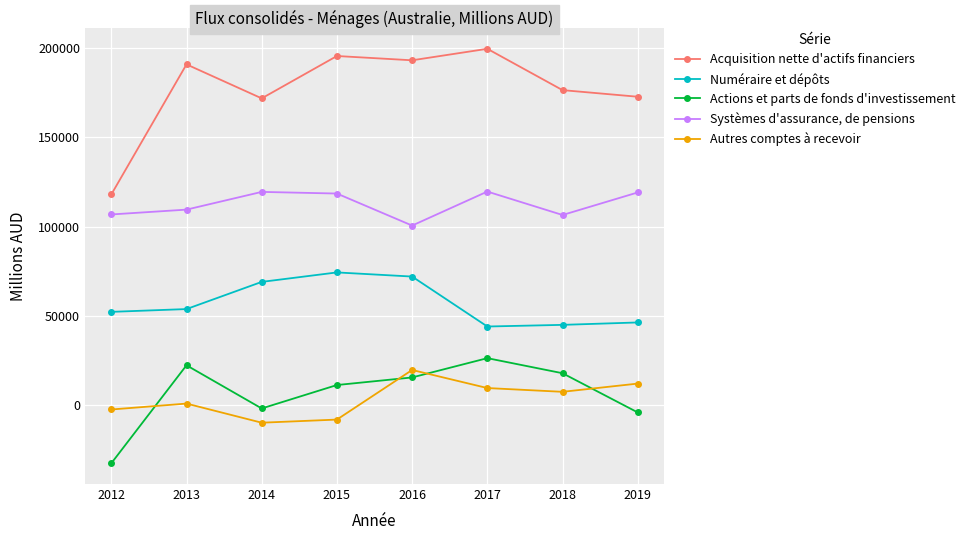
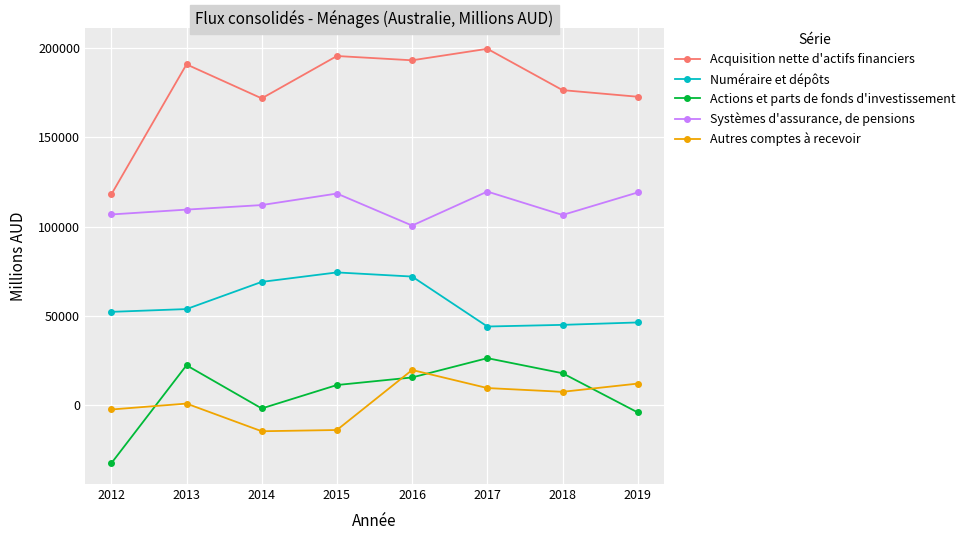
  {
    "Acquisition nette d'actifs financiers": {
      "2012": 118000,
      "2013": 191000,
      "2014": 172000,
      "2015": 195000,
      "2016": 193000,
      "2017": 199000,
      "2018": 176000,
      "2019": 173000
    },
    "Numéraire et dépôts": {
      "2012": 52000,
      "2013": 54000,
      "2014": 69000,
      "2015": 74000,
      "2016": 72000,
      "2017": 44000,
      "2018": 45000,
      "2019": 46000
    },
    "Actions et parts de fonds d'investissement": {
      "2012": -33000,
      "2013": 22000,
      "2014": -2000,
      "2015": 11000,
      "2016": 16000,
      "2017": 26000,
      "2018": 18000,
      "2019": -4000
    },
    "Systèmes d'assurance, de pensions": {
      "2012": 107000,
      "2013": 109000,
-     "2014": 119000,
+     "2014": 112000,
      "2015": 118000,
      "2016": 101000,
      "2017": 120000,
      "2018": 106000,
      "2019": 119000
    },
    "Autres comptes à recevoir": {
      "2012": -2000,
      "2013": 1000,
-     "2014": -10000,
-     "2015": -8000,
+     "2014": -15000,
+     "2015": -14000,
      "2016": 20000,
      "2017": 10000,
      "2018": 7000,
      "2019": 12000
    }
  }
